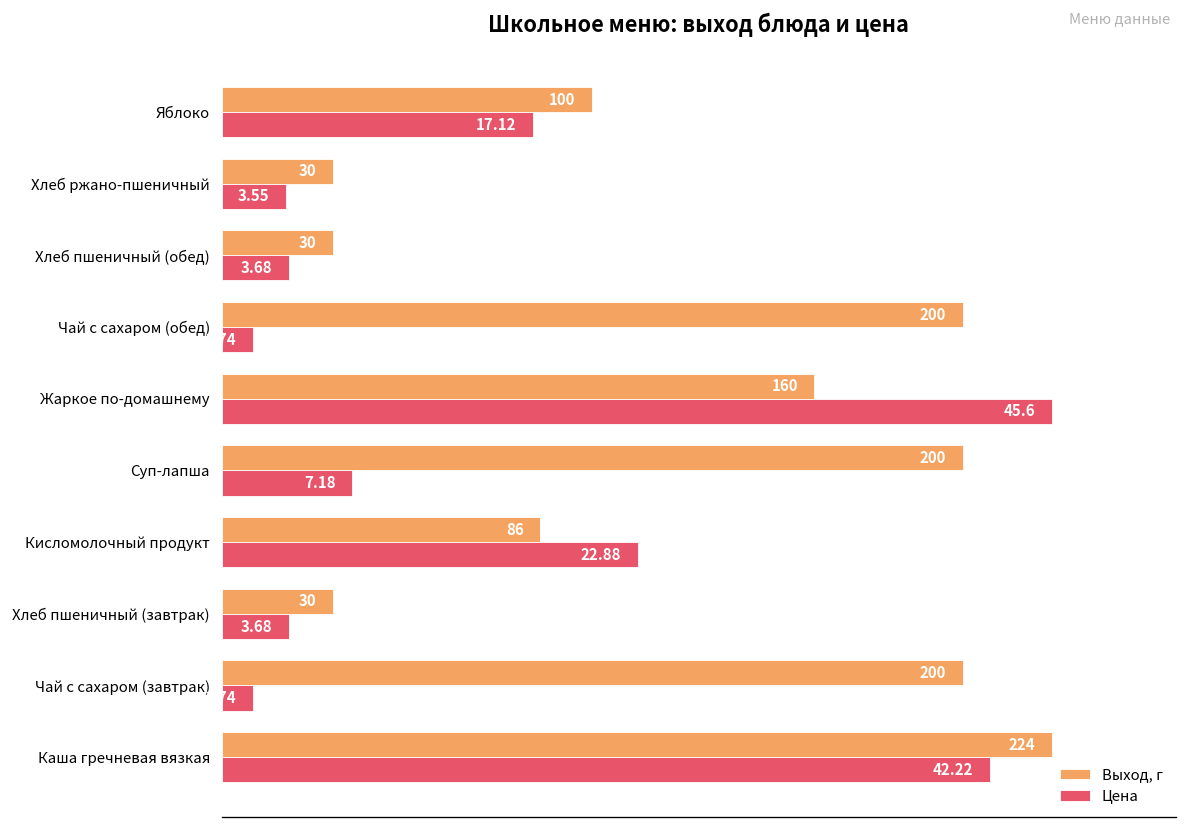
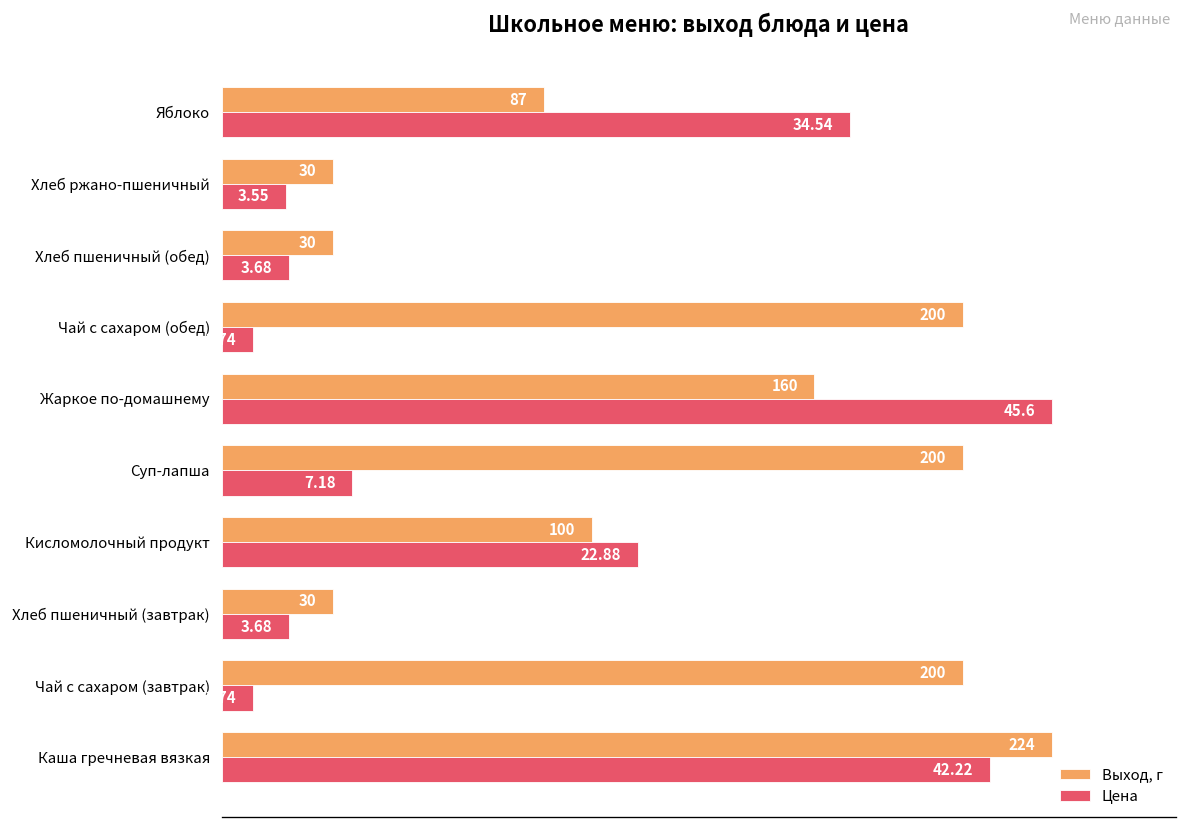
  {
    "Выход, г": {
-     "Яблоко": 100,
-     "Кисломолочный продукт": 86
+     "Яблоко": 87,
+     "Кисломолочный продукт": 100
    },
    "Цена": {
-     "Яблоко": 17.12
+     "Яблоко": 34.54
    }
  }
